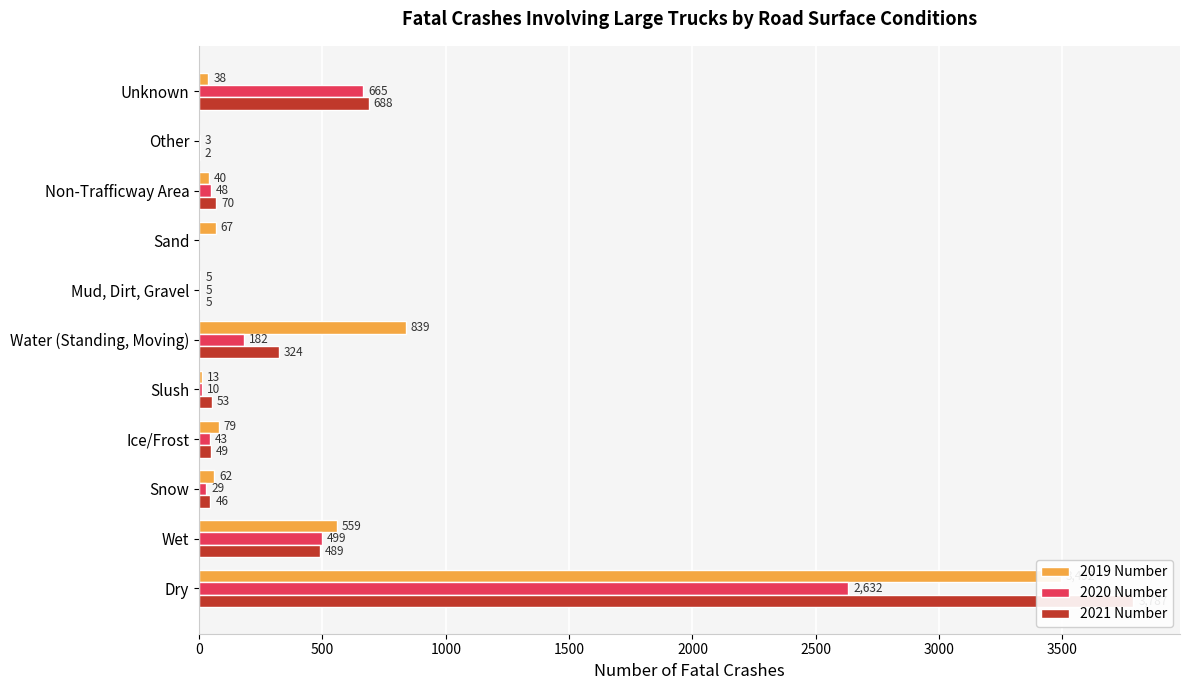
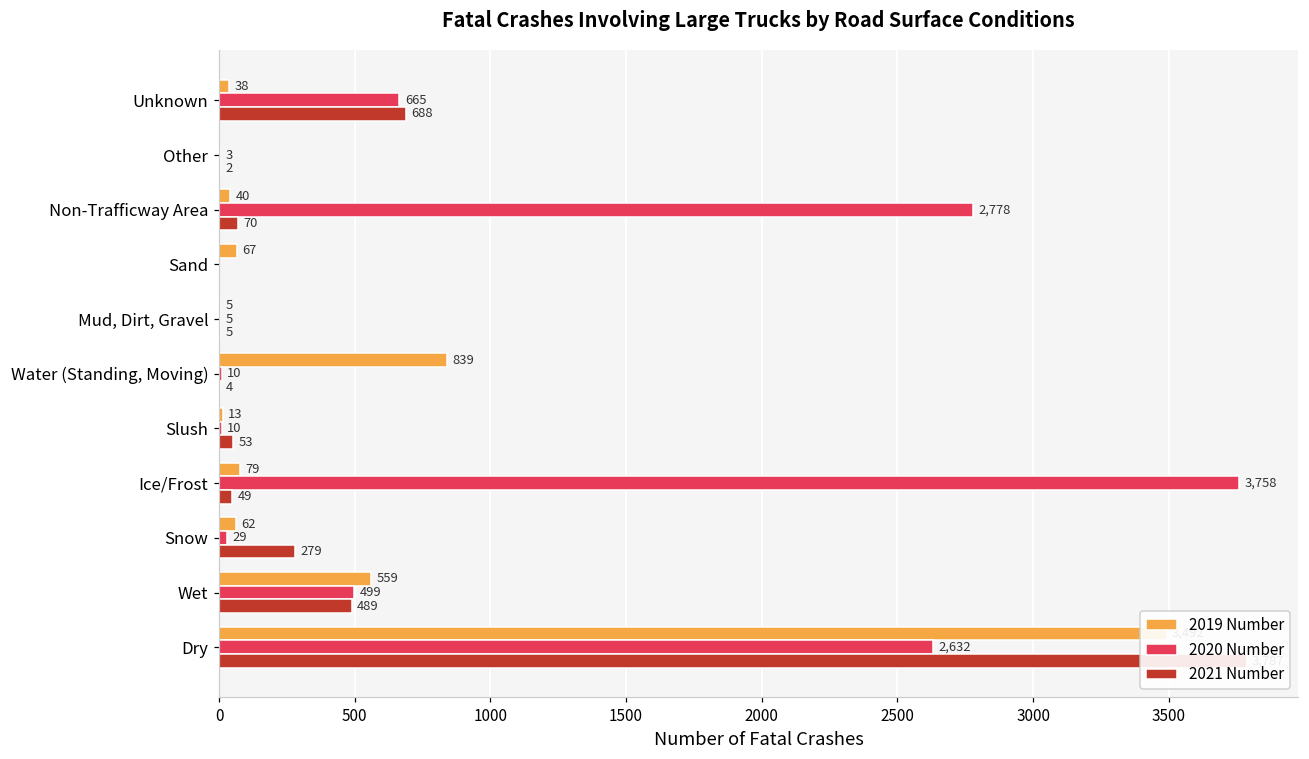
  {
    "2019 Number": {
      "Unknown": "38",
      "Non-Trafficway Area": "40",
      "Sand": "67",
      "Mud, Dirt, Gravel": "5",
      "Water (Standing, Moving)": "839",
      "Slush": "13",
      "Ice/Frost": "79",
      "Snow": "62",
      "Wet": "559"
    },
    "2020 Number": {
      "Unknown": "665",
      "Other": "3",
-     "Non-Trafficway Area": "48",
+     "Non-Trafficway Area": "2,778",
      "Mud, Dirt, Gravel": "5",
-     "Water (Standing, Moving)": "182",
+     "Water (Standing, Moving)": "10",
      "Slush": "10",
-     "Ice/Frost": "43",
+     "Ice/Frost": "3,758",
      "Snow": "29",
      "Wet": "499",
      "Dry": "2,632"
    },
    "2021 Number": {
      "Unknown": "688",
      "Other": "2",
      "Non-Trafficway Area": "70",
      "Mud, Dirt, Gravel": "5",
-     "Water (Standing, Moving)": "324",
+     "Water (Standing, Moving)": "4",
      "Slush": "53",
      "Ice/Frost": "49",
-     "Snow": "46",
+     "Snow": "279",
      "Wet": "489"
    }
  }
